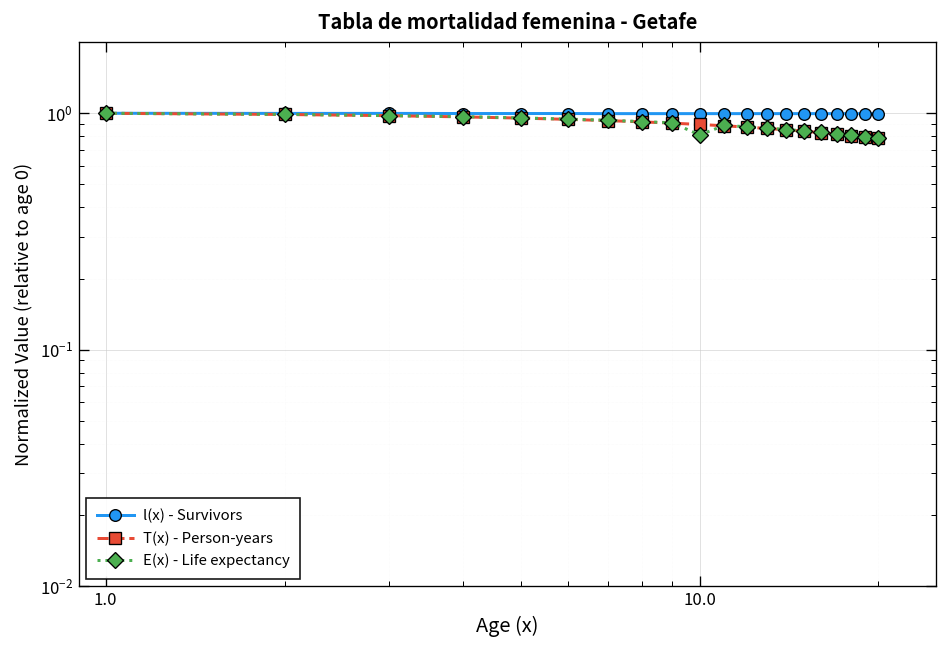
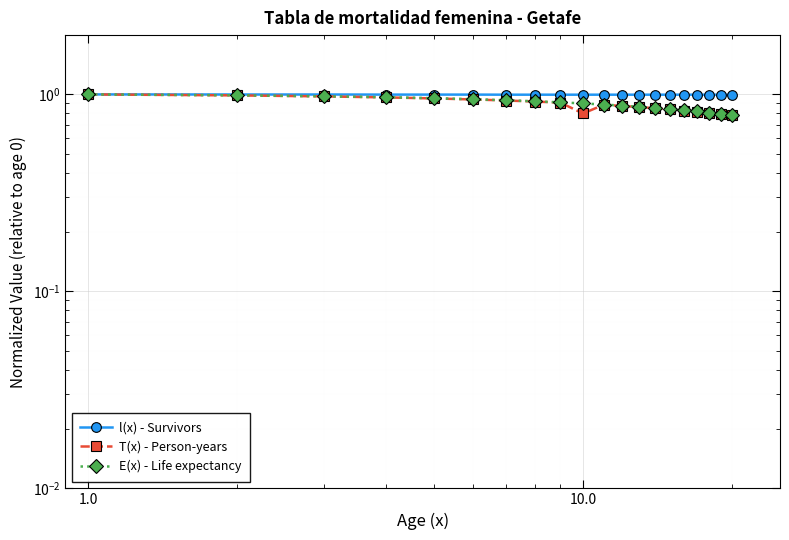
  {
    "l(x) - Survivors": {
      "10.0": 1.0
    },
    "T(x) - Person-years": {
-     "10.0": 0.9
+     "10.0": 0.80
    },
    "E(x) - Life expectancy": {
-     "10.0": 0.81
+     "10.0": 0.9
    }
  }
